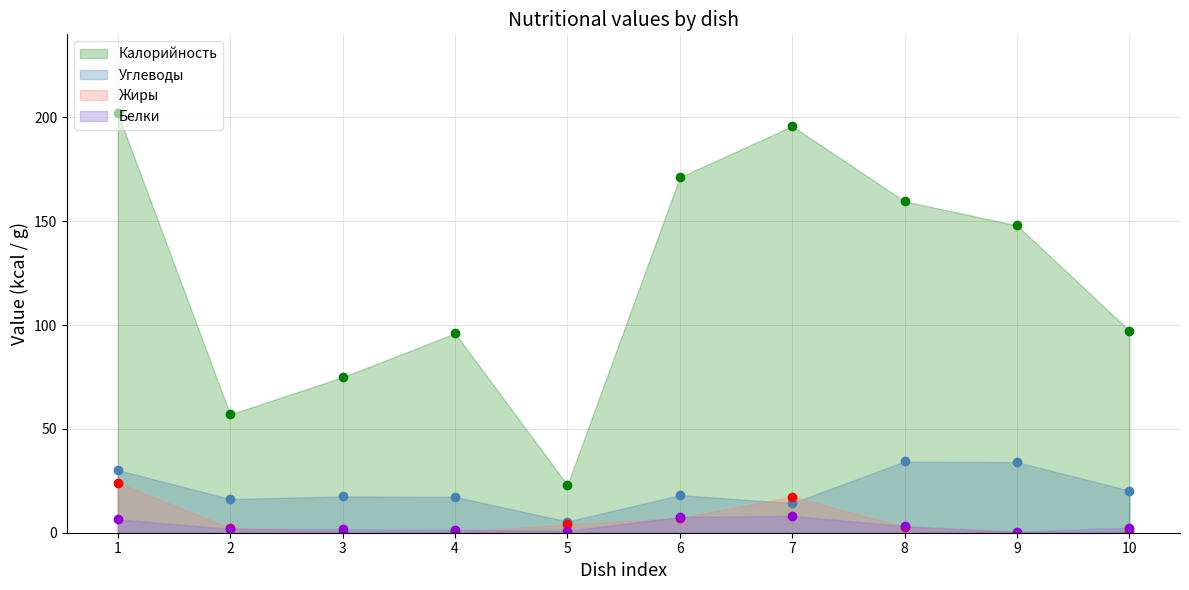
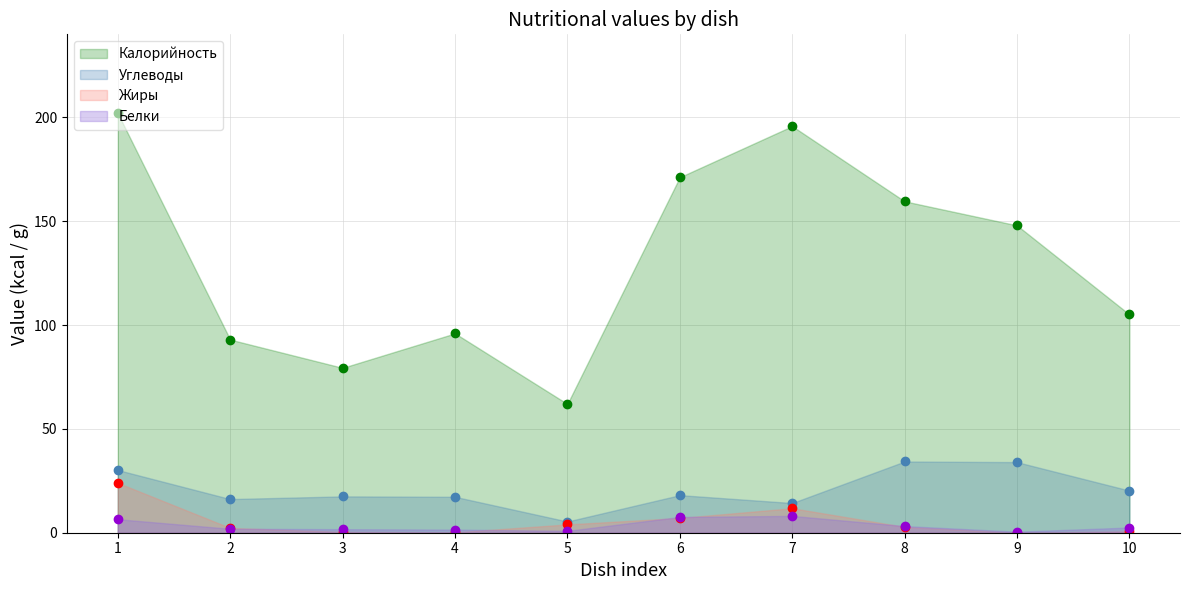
  {
    "Калорийность": {
-     "2": 57,
-     "3": 75,
+     "2": 93,
+     "3": 79,
      "4": 96,
-     "5": 23,
+     "5": 62,
      "6": 171,
      "7": 196,
      "8": 160,
      "9": 148,
-     "10": 97
+     "10": 105
    },
    "Жиры": {
      "1": 24,
      "3": 0,
      "4": 0,
      "5": 4,
-     "7": 17,
+     "7": 12,
      "10": 1
    }
  }
